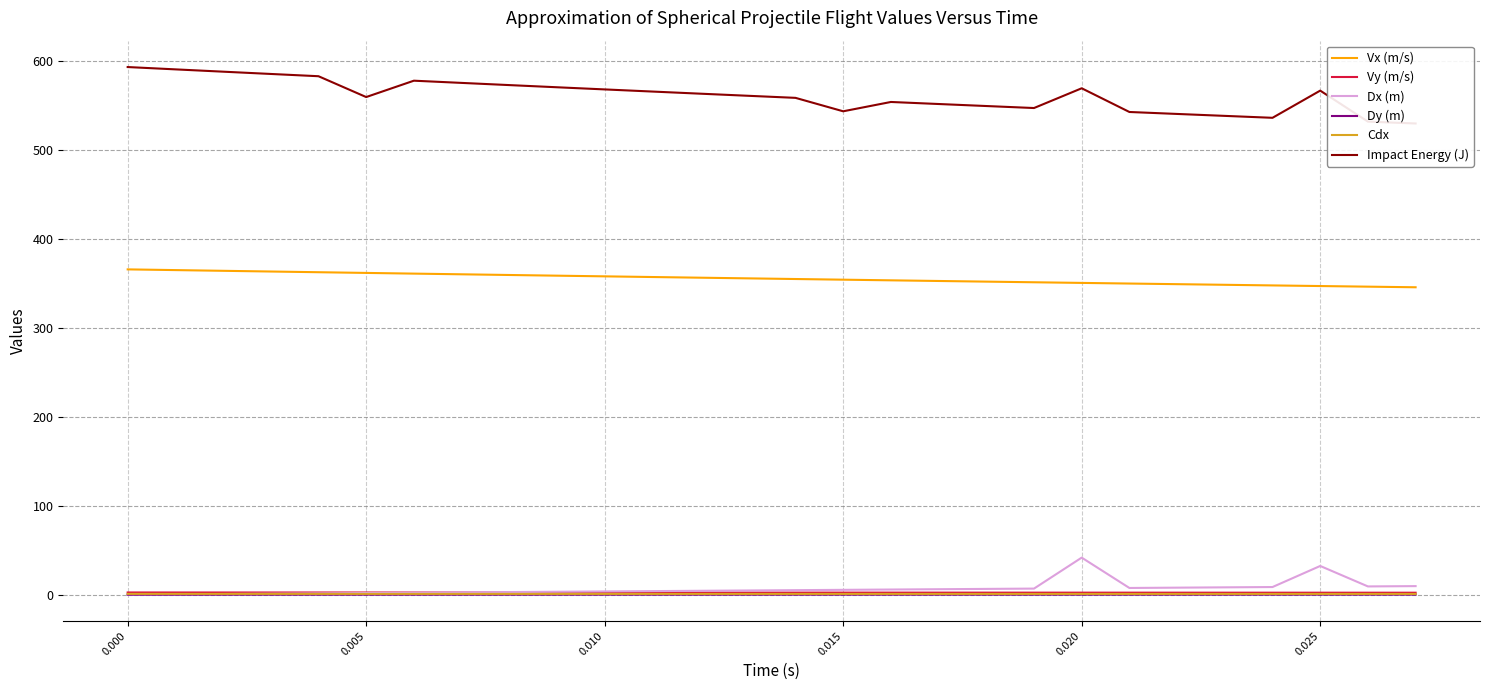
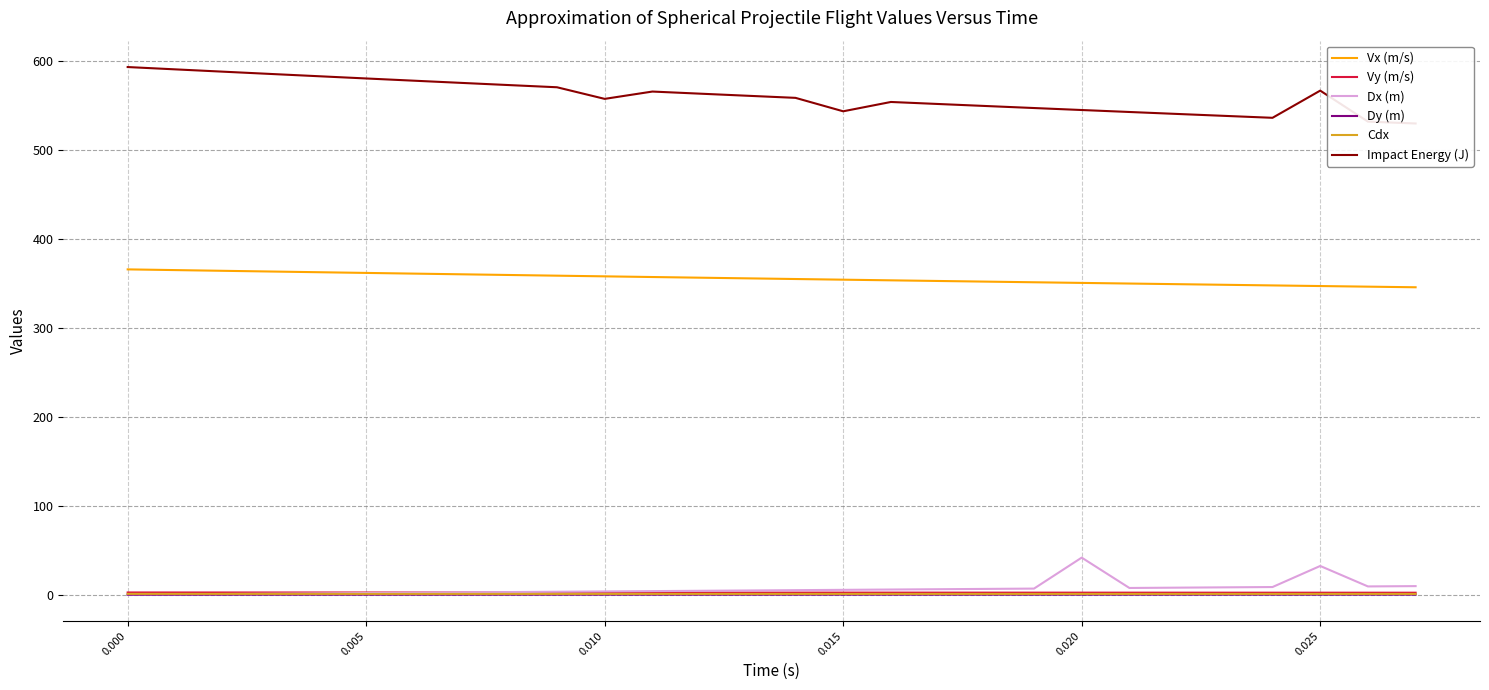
  {
    "Dx (m)": {
      "0.015": 10,
      "0.020": 40,
      "0.025": 30
    },
    "Impact Energy (J)": {
      "0.000": 590,
-     "0.005": 560,
-     "0.010": 570,
+     "0.005": 580,
+     "0.010": 560,
      "0.015": 540,
-     "0.020": 570,
+     "0.020": 540,
      "0.025": 570
    }
  }
